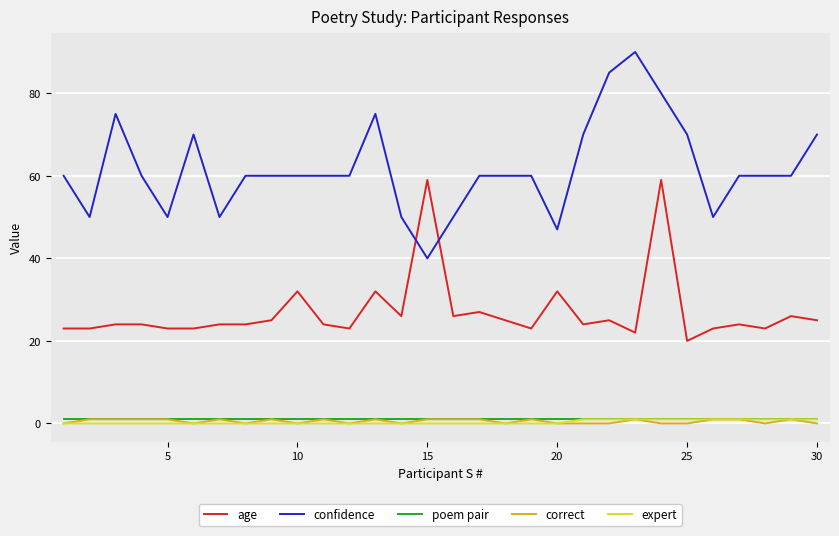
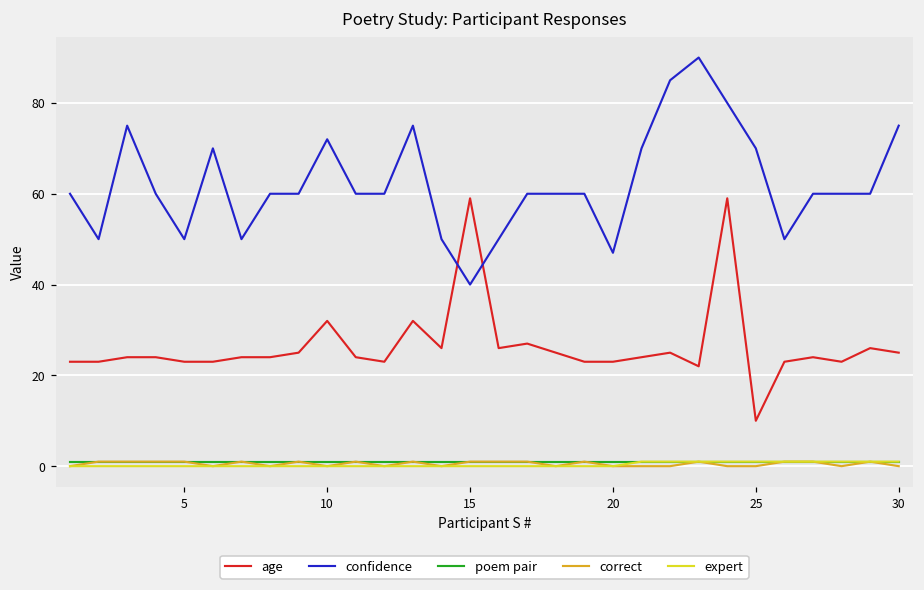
  {
    "age": {
      "5": 23,
      "10": 32,
      "15": 59,
-     "20": 32,
-     "25": 20,
+     "20": 23,
+     "25": 10,
      "30": 25
    },
    "confidence": {
      "5": 50,
-     "10": 60,
+     "10": 72,
      "15": 40,
      "20": 47,
      "25": 70,
-     "30": 70
+     "30": 75
    },
    "poem pair": {
      "10": 1,
      "20": 1
    }
  }
